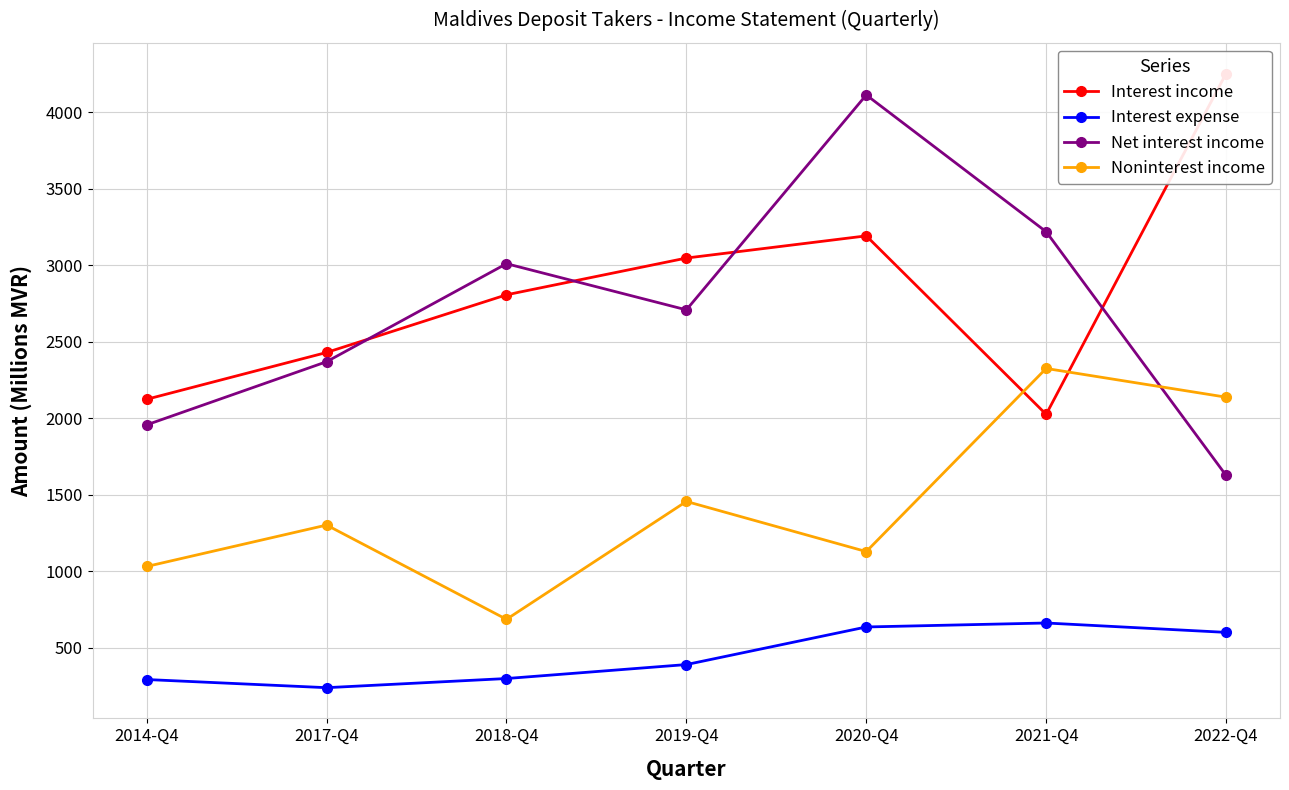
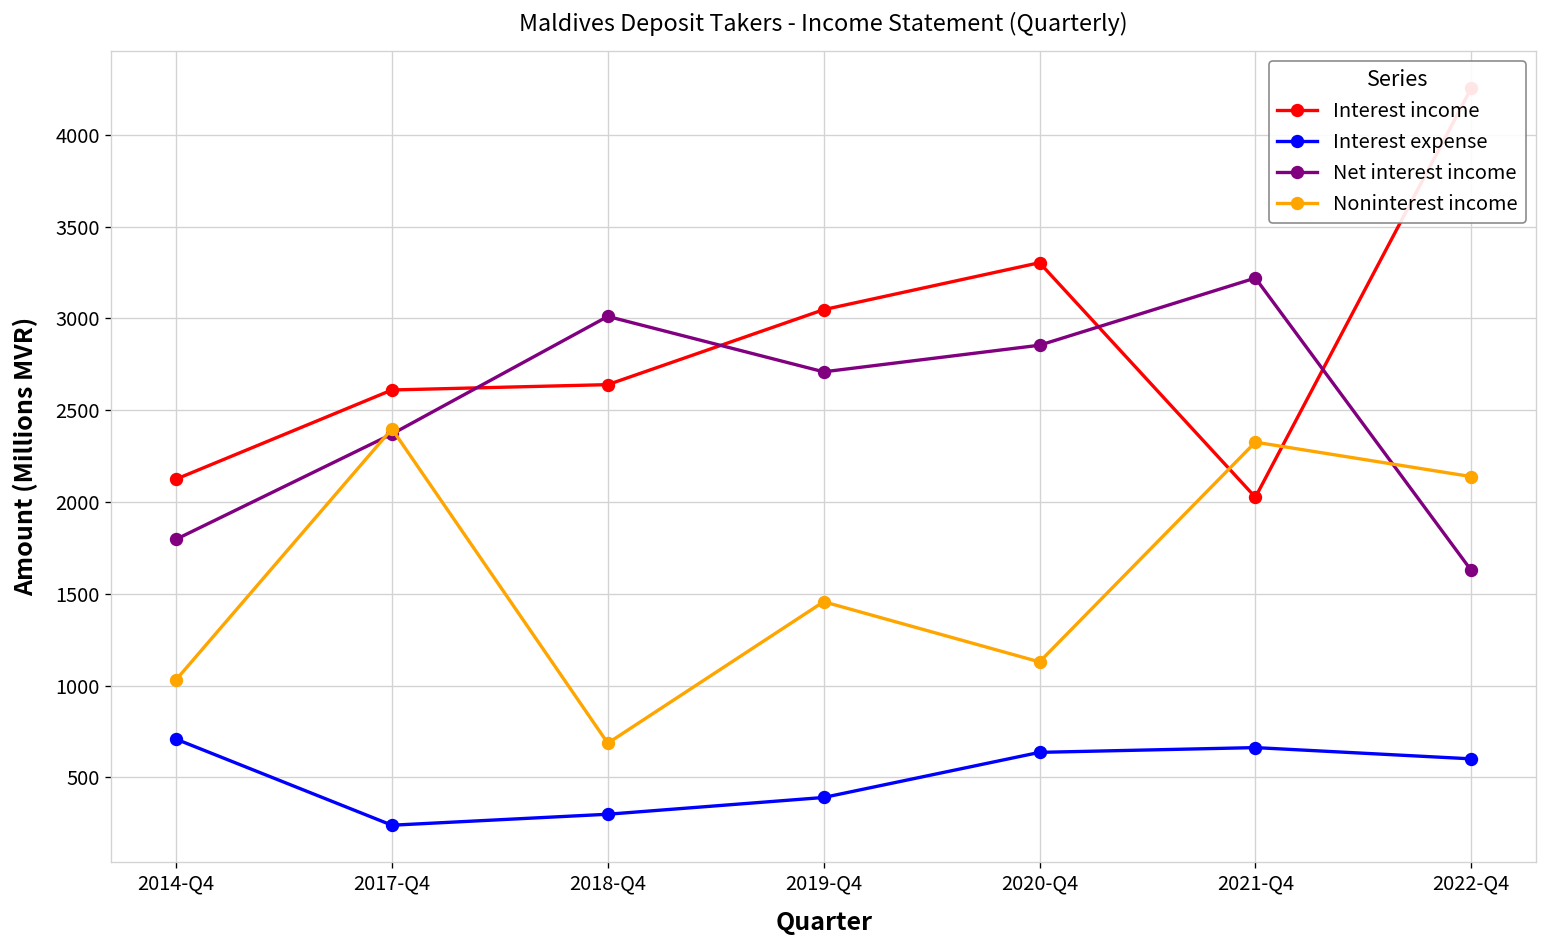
  {
    "Interest income": {
      "2014-Q4": 2120,
-     "2017-Q4": 2430,
-     "2018-Q4": 2810,
+     "2017-Q4": 2610,
+     "2018-Q4": 2640,
      "2019-Q4": 3050,
-     "2020-Q4": 3190,
+     "2020-Q4": 3300,
      "2021-Q4": 2030
    },
    "Interest expense": {
-     "2014-Q4": 290,
+     "2014-Q4": 710,
      "2017-Q4": 240,
      "2018-Q4": 300,
      "2019-Q4": 390,
      "2020-Q4": 640,
      "2021-Q4": 660,
      "2022-Q4": 600
    },
    "Net interest income": {
-     "2014-Q4": 1960,
+     "2014-Q4": 1800,
      "2017-Q4": 2370,
      "2018-Q4": 3010,
      "2019-Q4": 2710,
-     "2020-Q4": 4110,
+     "2020-Q4": 2850,
      "2021-Q4": 3220,
      "2022-Q4": 1630
    },
    "Noninterest income": {
      "2014-Q4": 1030,
-     "2017-Q4": 1300,
+     "2017-Q4": 2400,
      "2018-Q4": 690,
      "2019-Q4": 1460,
      "2020-Q4": 1130,
      "2021-Q4": 2330,
      "2022-Q4": 2140
    }
  }
